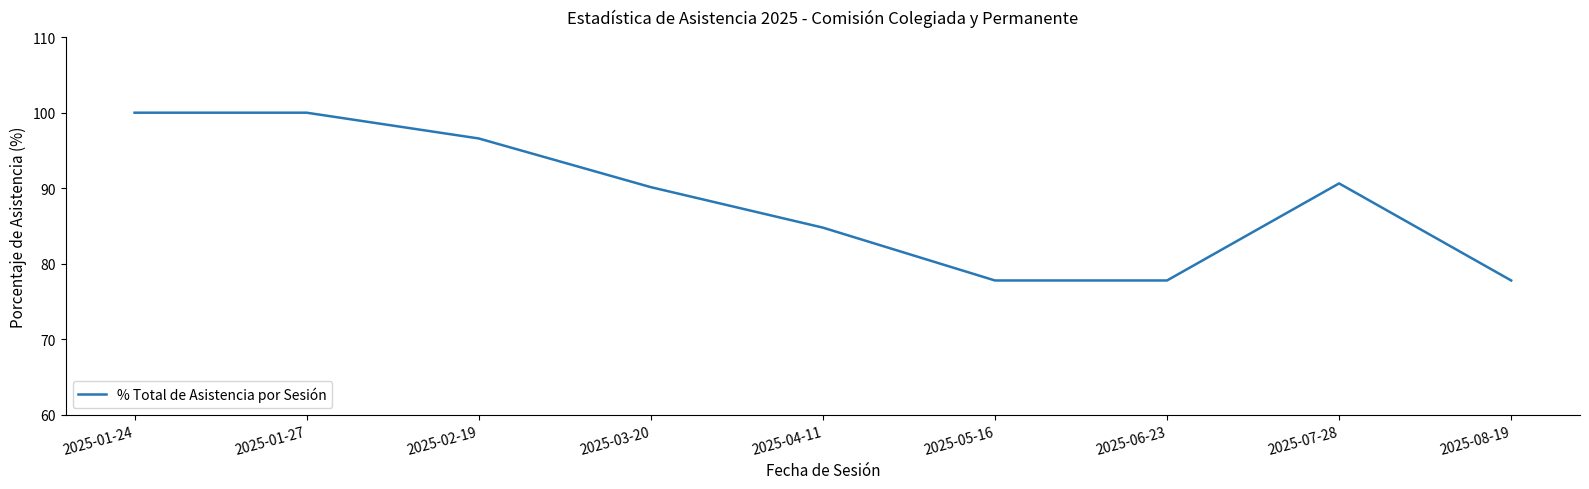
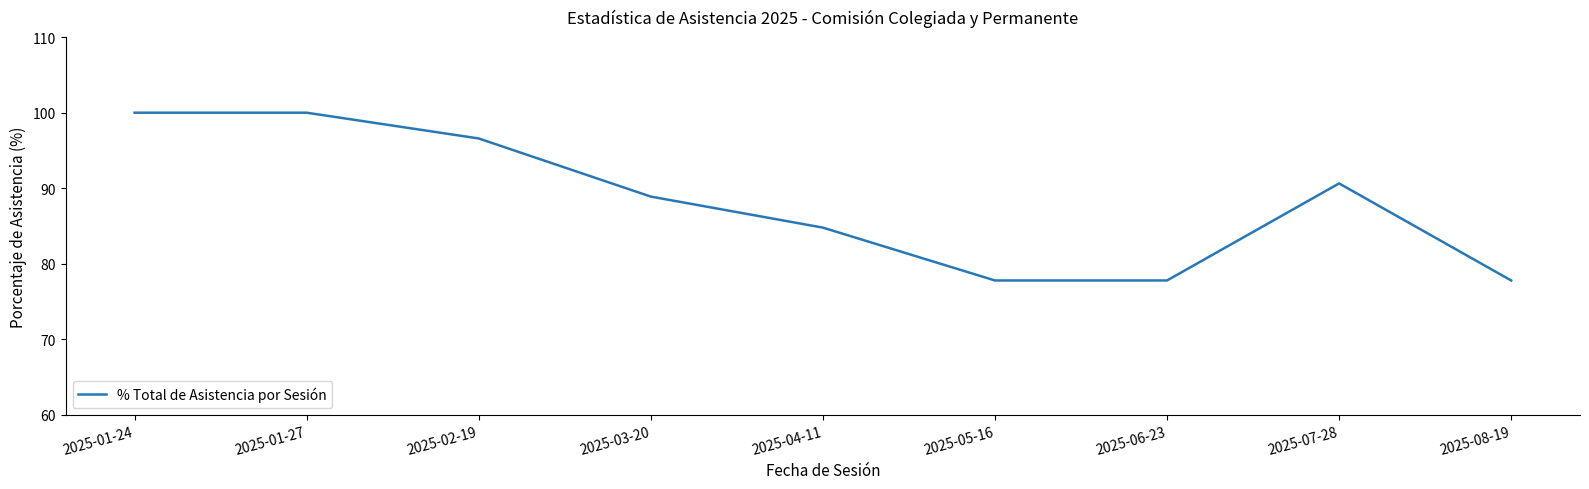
  {
    "2025-01-24": 100,
    "2025-01-27": 100,
    "2025-02-19": 97,
-   "2025-03-20": 90,
+   "2025-03-20": 89,
    "2025-04-11": 85,
    "2025-05-16": 78,
    "2025-06-23": 78,
    "2025-07-28": 91,
    "2025-08-19": 78
  }
